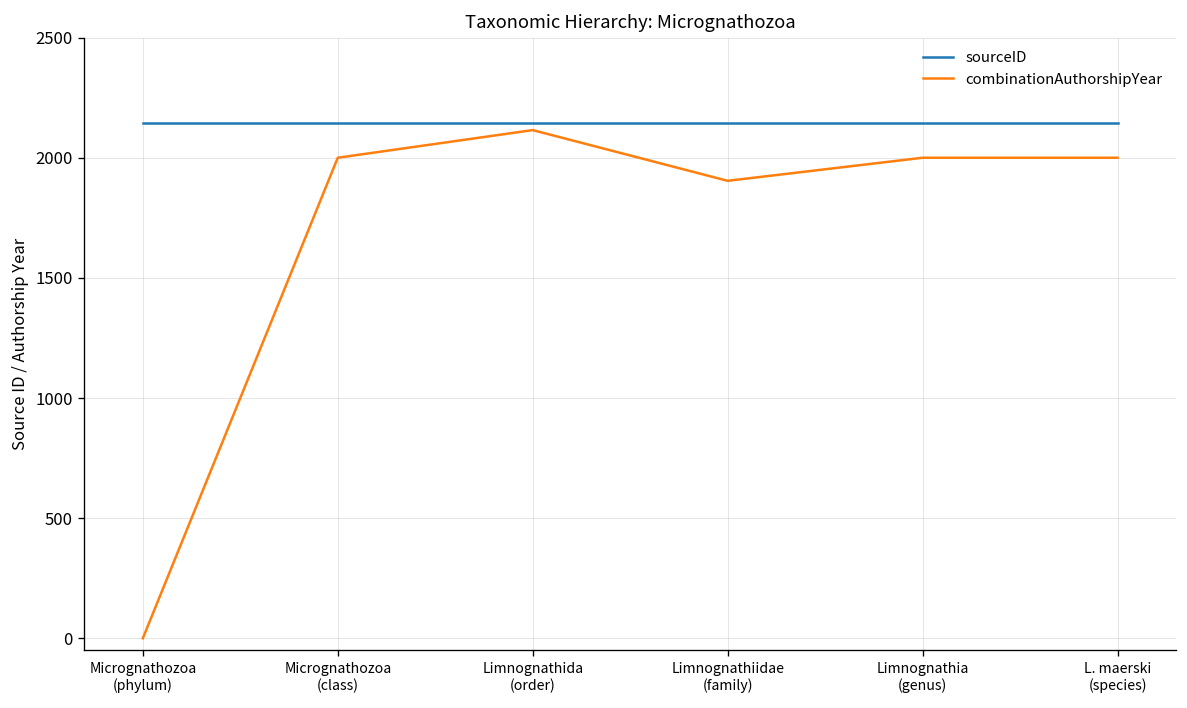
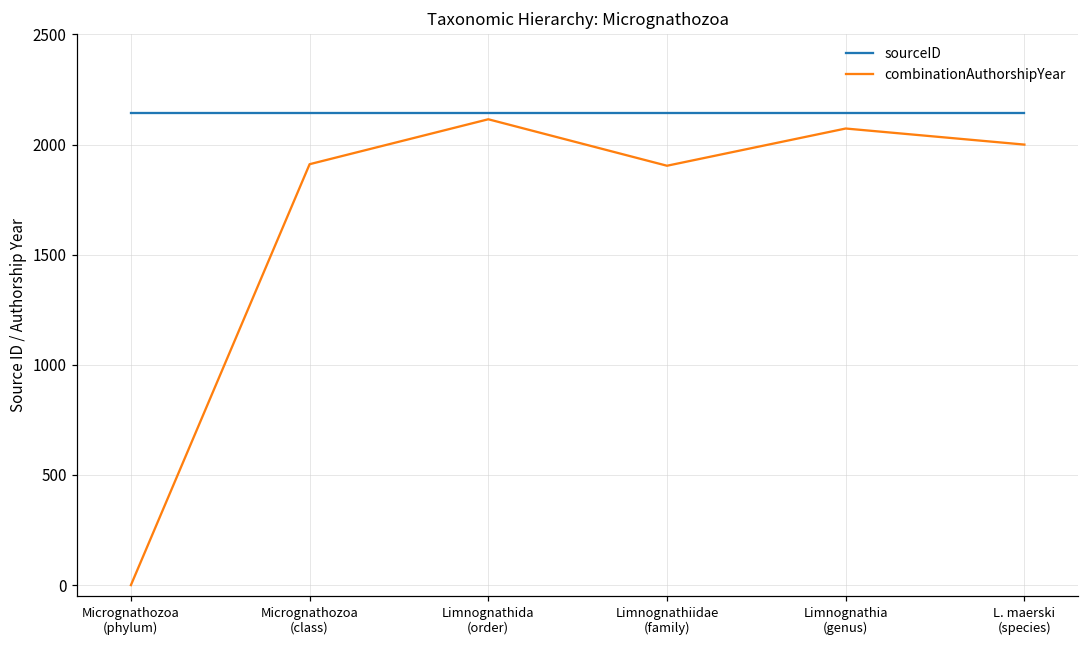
  {
    "sourceID": {
      "Micrognathozoa (phylum)": 2140,
      "Micrognathozoa (class)": 2140,
      "Limnognathida (order)": 2140,
      "Limnognathiidae (family)": 2140,
      "Limnognathia (genus)": 2140,
      "L. maerski (species)": 2140
    },
    "combinationAuthorshipYear": {
      "Micrognathozoa (phylum)": 0,
-     "Micrognathozoa (class)": 2000,
+     "Micrognathozoa (class)": 1910,
      "Limnognathida (order)": 2120,
      "Limnognathiidae (family)": 1900,
-     "Limnognathia (genus)": 2000,
+     "Limnognathia (genus)": 2070,
      "L. maerski (species)": 2000
    }
  }
